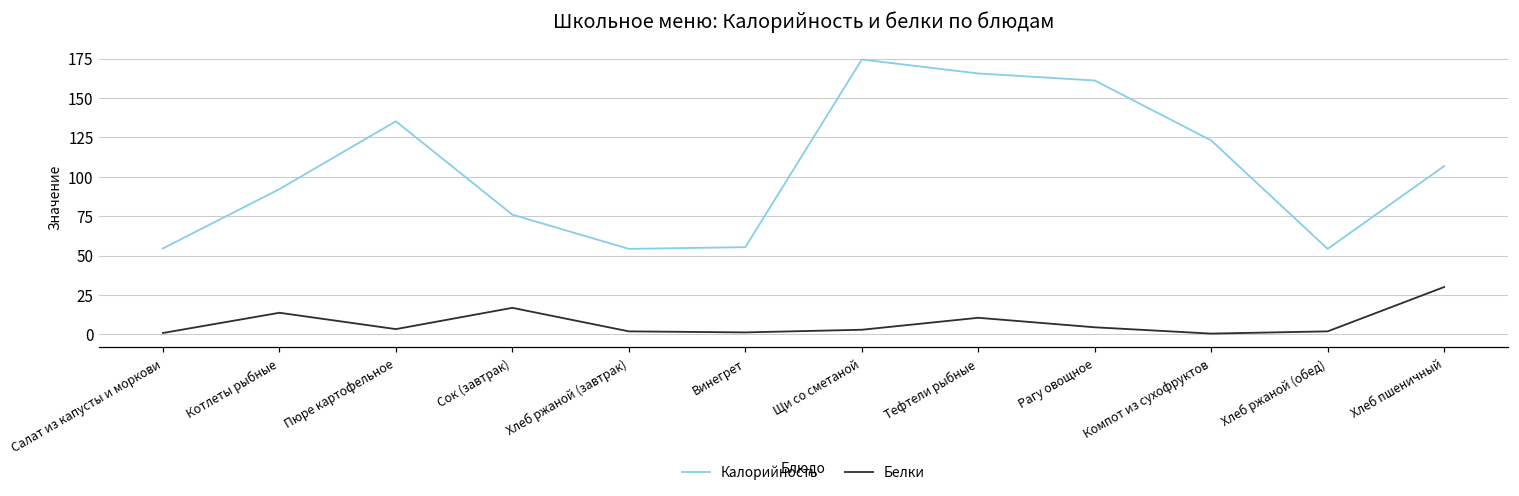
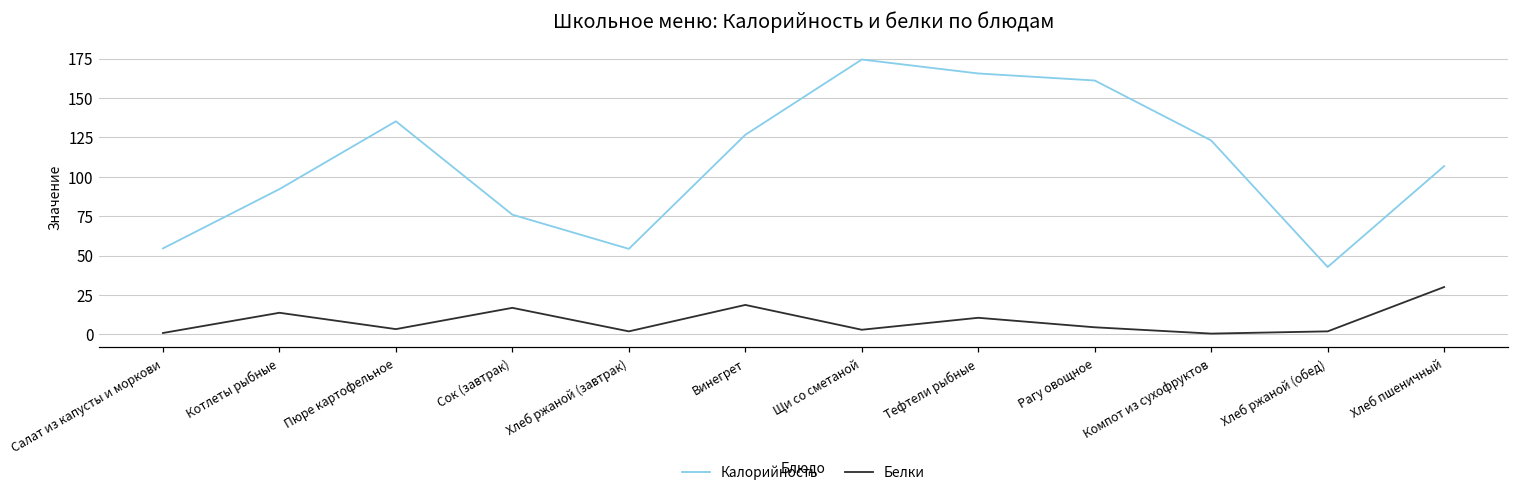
  {
    "Калорийность": {
      "Салат из капусты и моркови": 55,
      "Котлеты рыбные": 92,
      "Пюре картофельное": 135,
      "Сок (завтрак)": 76,
      "Хлеб ржаной (завтрак)": 54,
-     "Винегрет": 55,
+     "Винегрет": 127,
      "Щи со сметаной": 174,
      "Тефтели рыбные": 166,
      "Рагу овощное": 161,
      "Компот из сухофруктов": 123,
-     "Хлеб ржаной (обед)": 54,
+     "Хлеб ржаной (обед)": 43,
      "Хлеб пшеничный": 107
    },
    "Белки": {
      "Салат из капусты и моркови": 1,
      "Котлеты рыбные": 14,
      "Пюре картофельное": 3,
      "Сок (завтрак)": 17,
      "Хлеб ржаной (завтрак)": 2,
-     "Винегрет": 1,
+     "Винегрет": 19,
      "Щи со сметаной": 3,
      "Тефтели рыбные": 11,
      "Рагу овощное": 5,
      "Компот из сухофруктов": 1,
      "Хлеб ржаной (обед)": 2,
      "Хлеб пшеничный": 30
    }
  }
